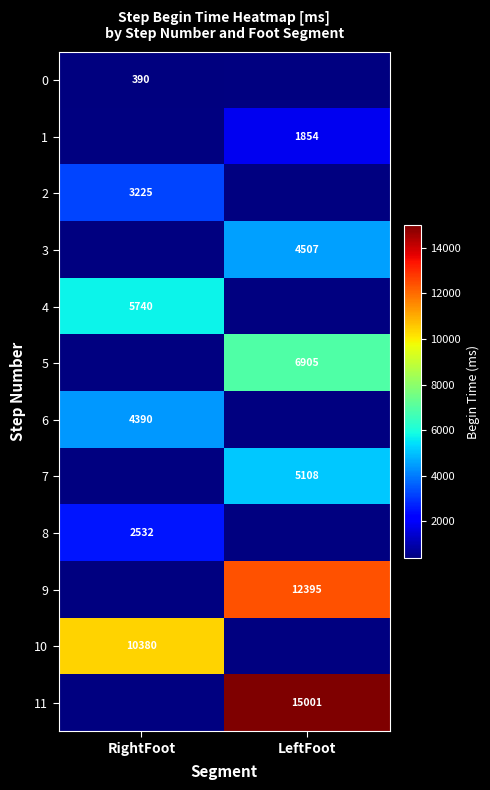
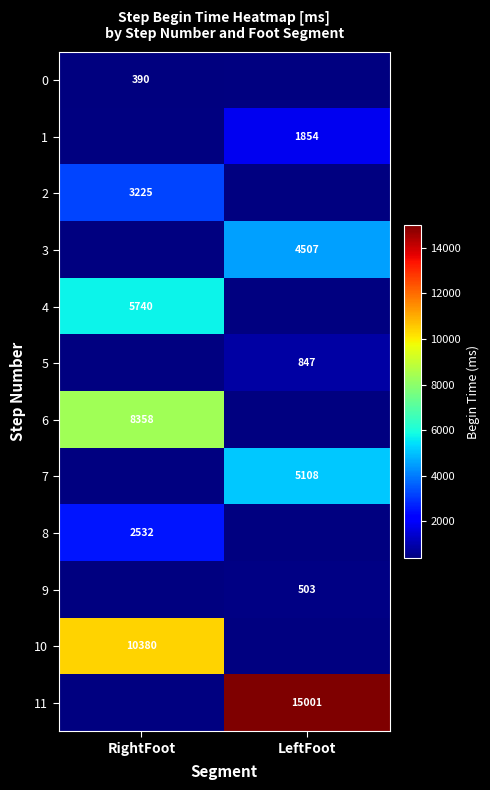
  {
    "0": {
      "RightFoot": 390
    },
    "1": {
      "LeftFoot": 1854
    },
    "2": {
      "RightFoot": 3225
    },
    "3": {
      "LeftFoot": 4507
    },
    "4": {
      "RightFoot": 5740
    },
    "5": {
-     "LeftFoot": 6905
+     "LeftFoot": 847
    },
    "6": {
-     "RightFoot": 4390
+     "RightFoot": 8358
    },
    "7": {
      "LeftFoot": 5108
    },
    "8": {
      "RightFoot": 2532
    },
    "9": {
-     "LeftFoot": 12395
+     "LeftFoot": 503
    },
    "10": {
      "RightFoot": 10380
    },
    "11": {
      "LeftFoot": 15001
    }
  }
